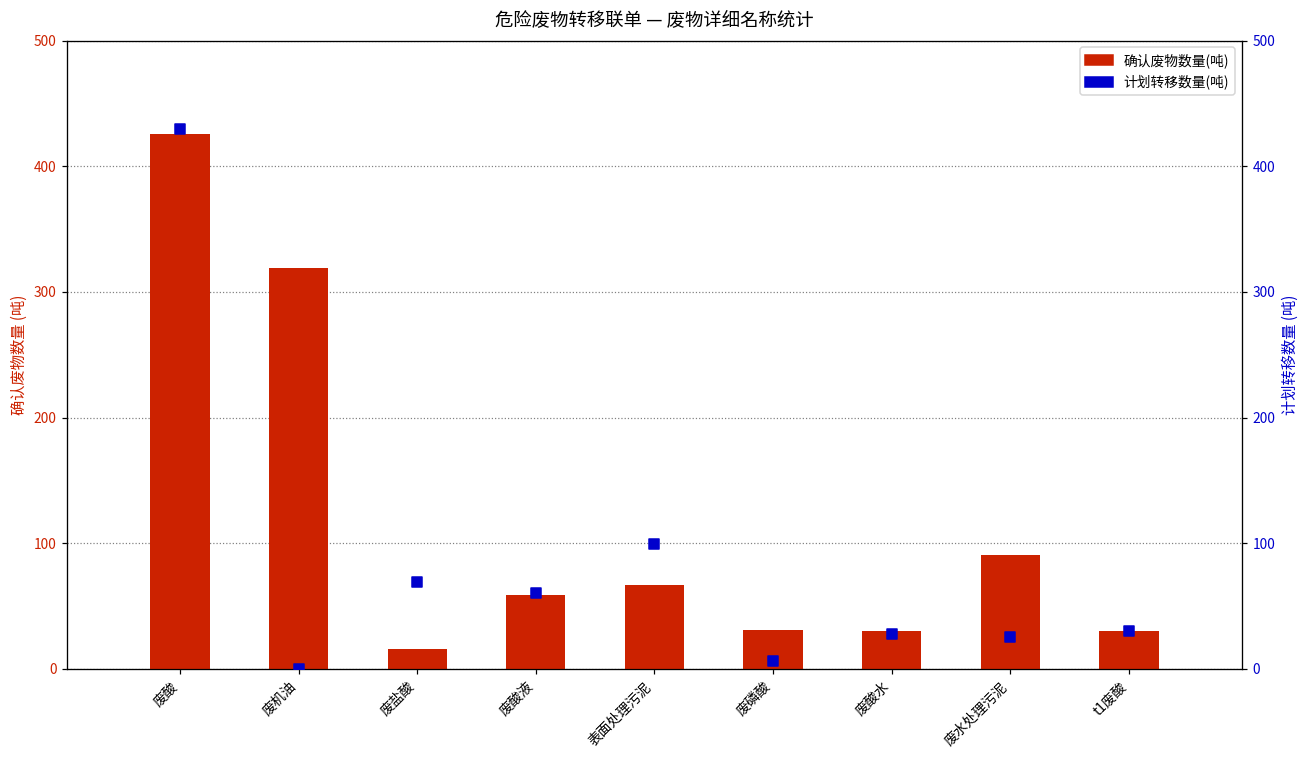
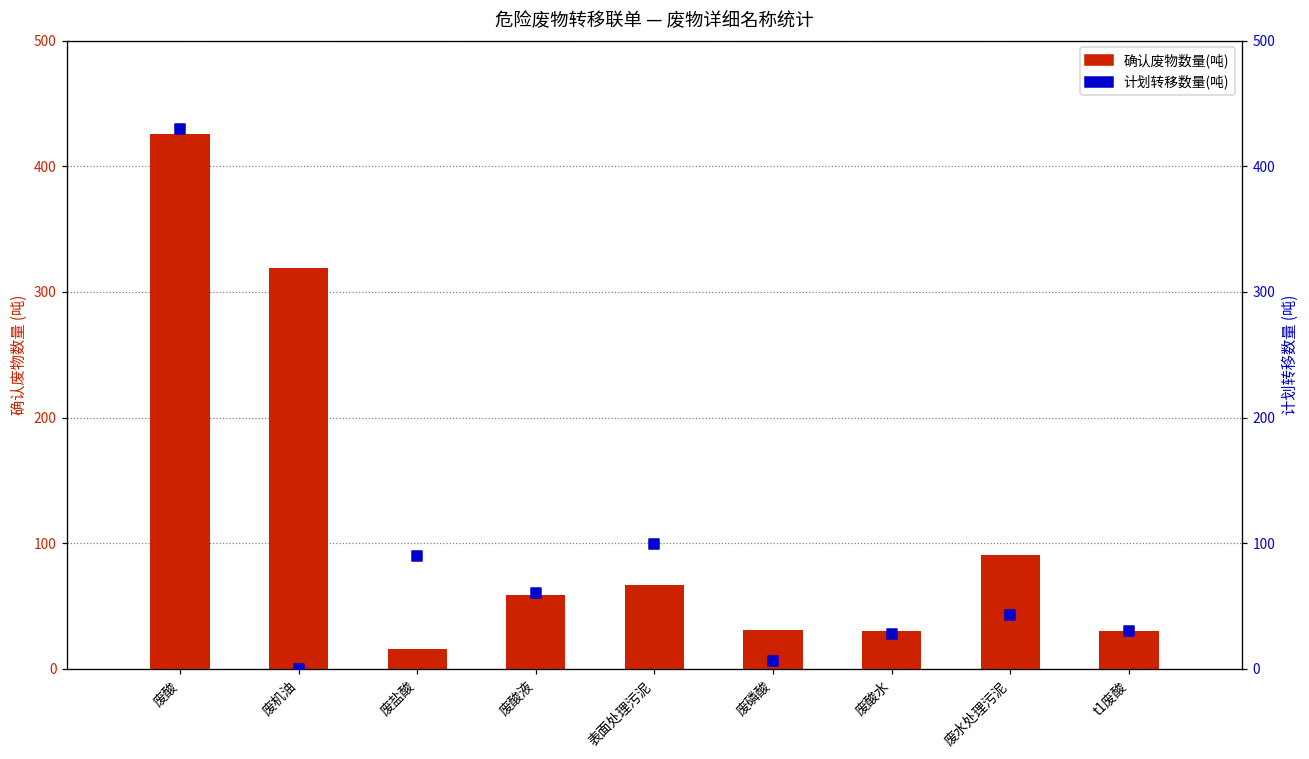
  {
    "确认废物数量(吨)": {
      "废酸": 426,
      "废机油": 319,
      "废盐酸": 16,
      "废酸液": 59,
      "表面处理污泥": 67,
      "废磷酸": 31,
      "废酸水": 30,
      "废水处理污泥": 90,
      "t1废酸": 30
    },
    "计划转移数量(吨)": {
-     "废盐酸": 69,
-     "废水处理污泥": 25
+     "废盐酸": 90,
+     "废水处理污泥": 43
    }
  }
